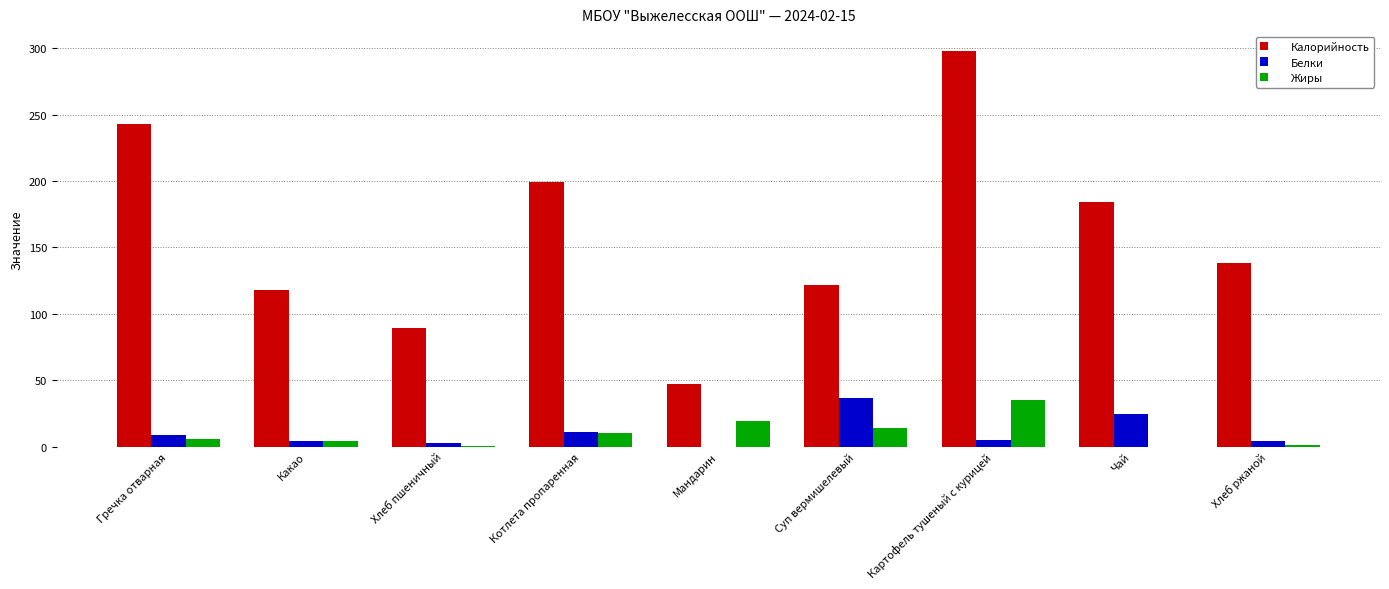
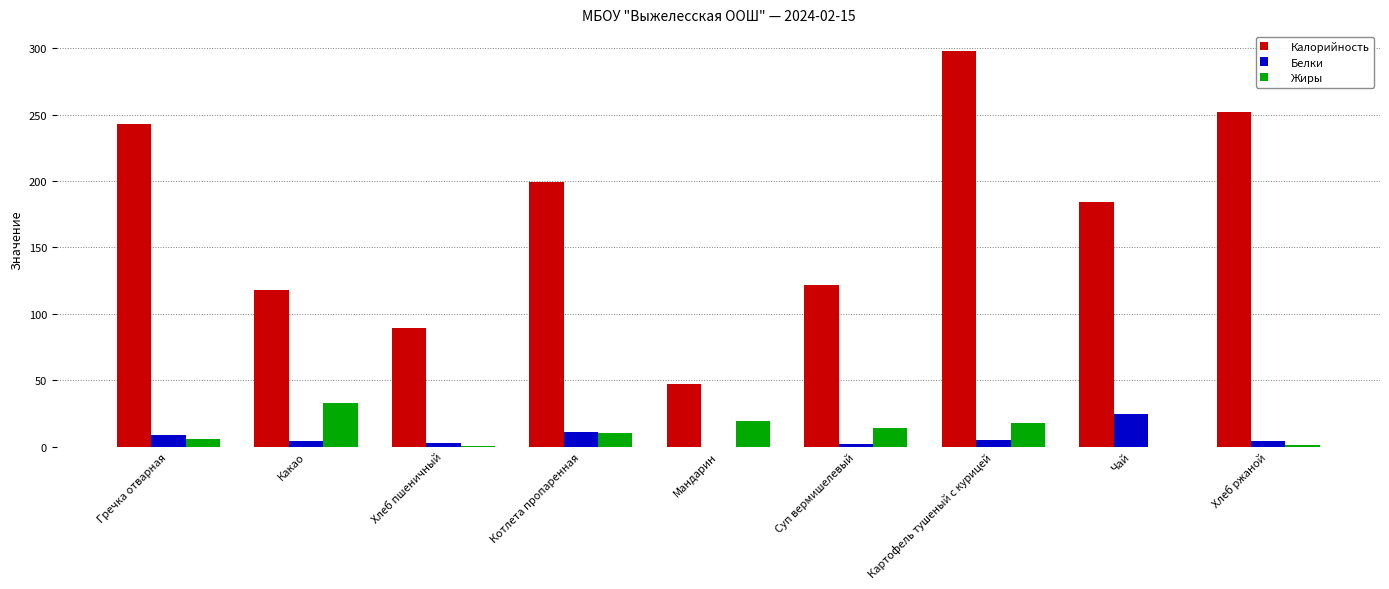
  {
    "Калорийность": {
      "Гречка отварная": 243,
      "Какао": 118,
      "Хлеб пшеничный": 90,
      "Котлета пропаренная": 199,
      "Мандарин": 47,
      "Суп вермишелевый": 122,
      "Картофель тушеный с курицей": 298,
      "Чай": 184,
-     "Хлеб ржаной": 138
+     "Хлеб ржаной": 252
    },
    "Белки": {
      "Гречка отварная": 9,
      "Какао": 4,
      "Хлеб пшеничный": 3,
      "Котлета пропаренная": 11,
      "Мандарин": 0,
-     "Суп вермишелевый": 37,
+     "Суп вермишелевый": 2,
      "Картофель тушеный с курицей": 5,
      "Чай": 25,
      "Хлеб ржаной": 4
    },
    "Жиры": {
      "Гречка отварная": 6,
-     "Какао": 4,
+     "Какао": 33,
      "Котлета пропаренная": 10,
      "Мандарин": 19,
      "Суп вермишелевый": 14,
-     "Картофель тушеный с курицей": 35,
+     "Картофель тушеный с курицей": 18,
      "Чай": 0
    }
  }
